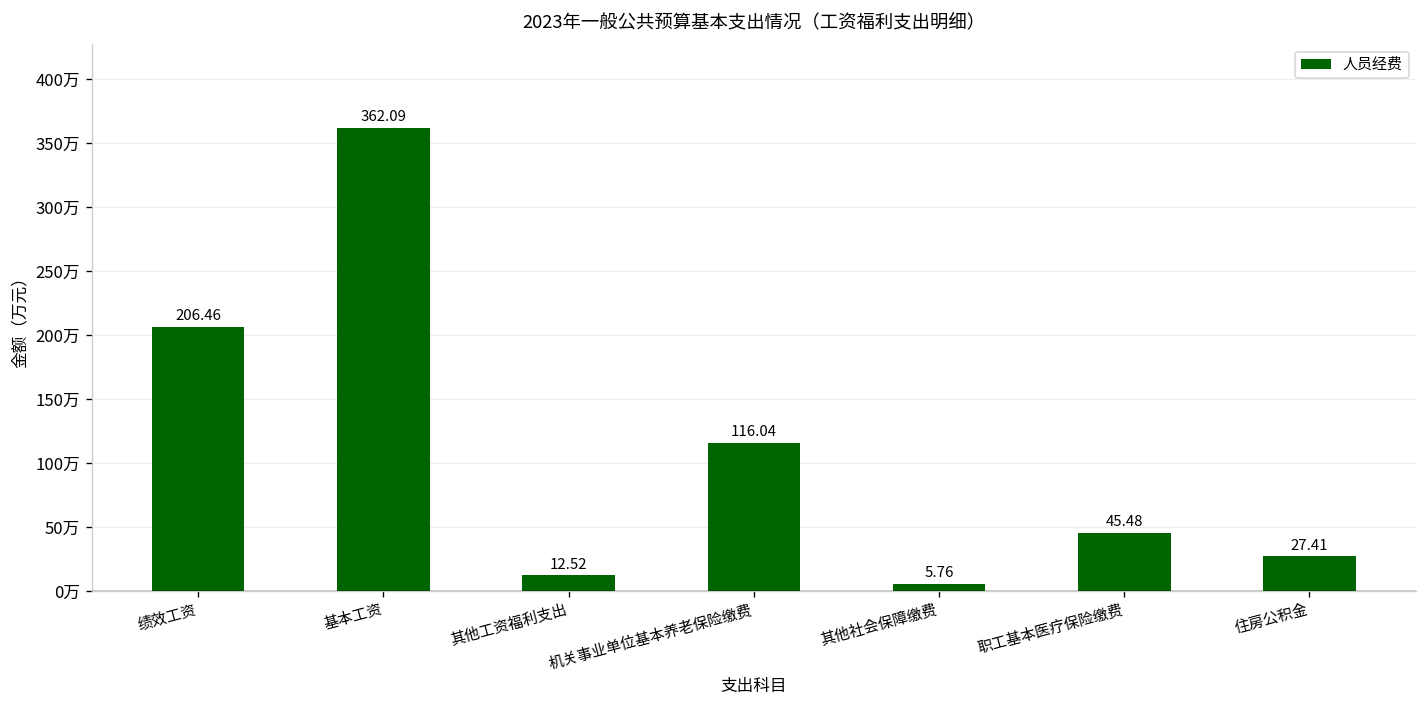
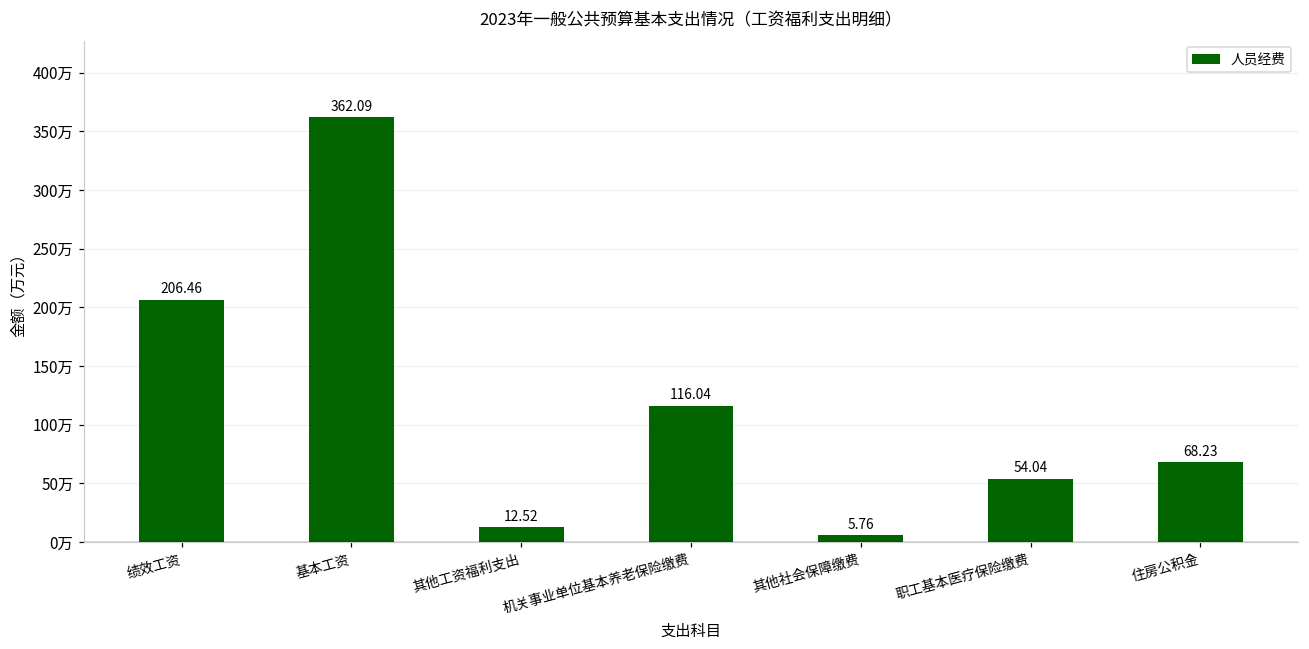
  {
    "绩效工资": 206.46,
    "基本工资": 362.09,
    "其他工资福利支出": 12.52,
    "机关事业单位基本养老保险缴费": 116.04,
    "其他社会保障缴费": 5.76,
-   "职工基本医疗保险缴费": 45.48,
-   "住房公积金": 27.41
+   "职工基本医疗保险缴费": 54.04,
+   "住房公积金": 68.23
  }
